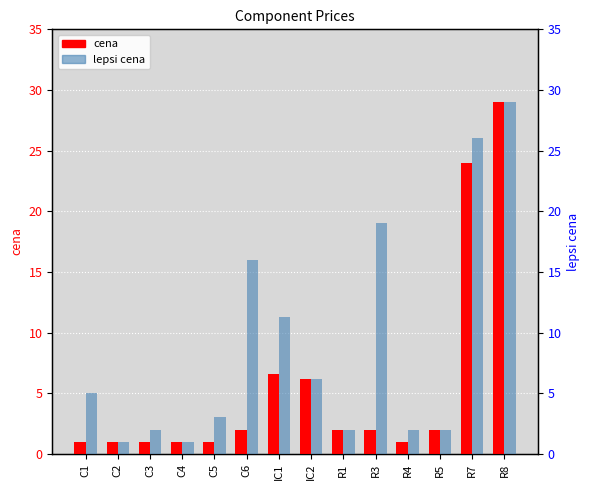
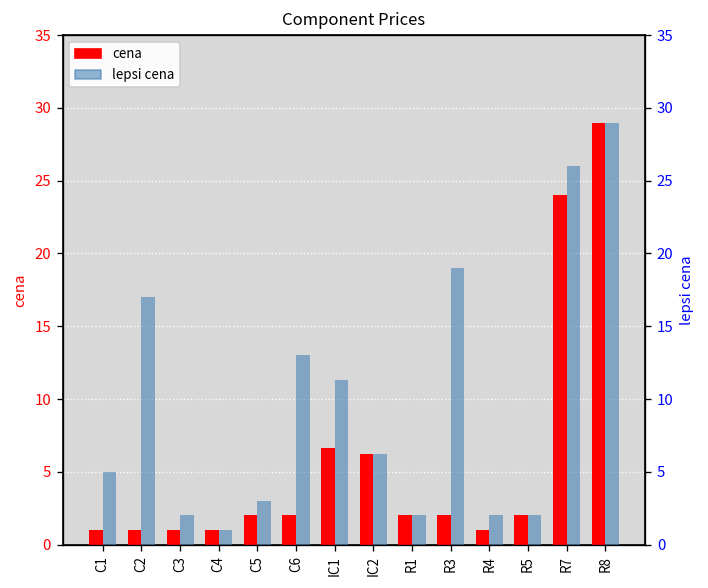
  {
    "cena": {
      "C1": 1,
      "C2": 1,
      "C3": 1,
      "C4": 1,
-     "C5": 1,
+     "C5": 2,
      "C6": 2,
      "IC1": 6.6,
      "IC2": 6,
      "R1": 2,
      "R3": 2,
      "R4": 1,
      "R5": 2,
      "R7": 24,
      "R8": 29
    },
    "lepsi cena": {
      "C1": 5,
-     "C2": 1,
+     "C2": 17,
      "C3": 2,
      "C4": 1,
      "C5": 3,
-     "C6": 16,
+     "C6": 13,
      "IC1": 11.3,
      "IC2": 6,
      "R1": 2,
      "R3": 19,
      "R4": 2,
      "R5": 2,
      "R7": 26,
      "R8": 29
    }
  }
